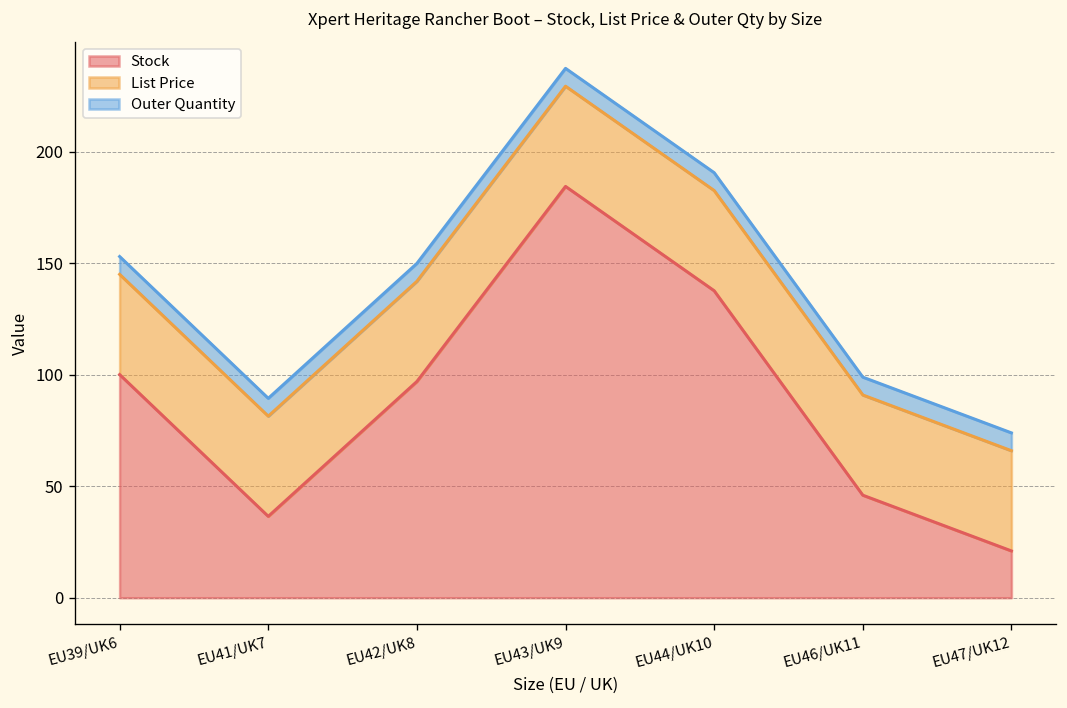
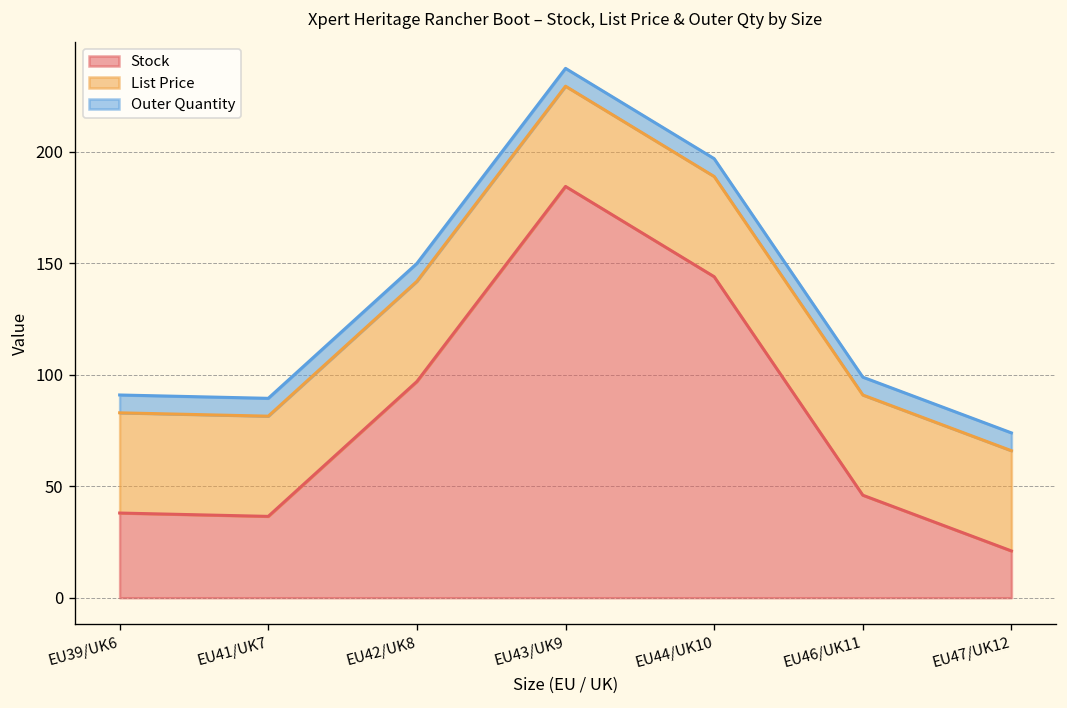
  {
    "Stock": {
-     "EU39/UK6": 100,
+     "EU39/UK6": 38,
      "EU41/UK7": 37,
      "EU42/UK8": 97,
      "EU43/UK9": 185,
-     "EU44/UK10": 138,
+     "EU44/UK10": 144,
      "EU46/UK11": 46,
      "EU47/UK12": 21
    },
    "List Price": {
      "EU39/UK6": 45,
      "EU41/UK7": 45,
      "EU42/UK8": 45,
      "EU43/UK9": 45,
      "EU44/UK10": 45,
      "EU46/UK11": 45,
      "EU47/UK12": 45
    },
    "Outer Quantity": {
      "EU39/UK6": 8,
      "EU41/UK7": 8,
      "EU42/UK8": 8,
      "EU43/UK9": 8,
      "EU44/UK10": 8,
      "EU46/UK11": 8,
      "EU47/UK12": 8
    }
  }
